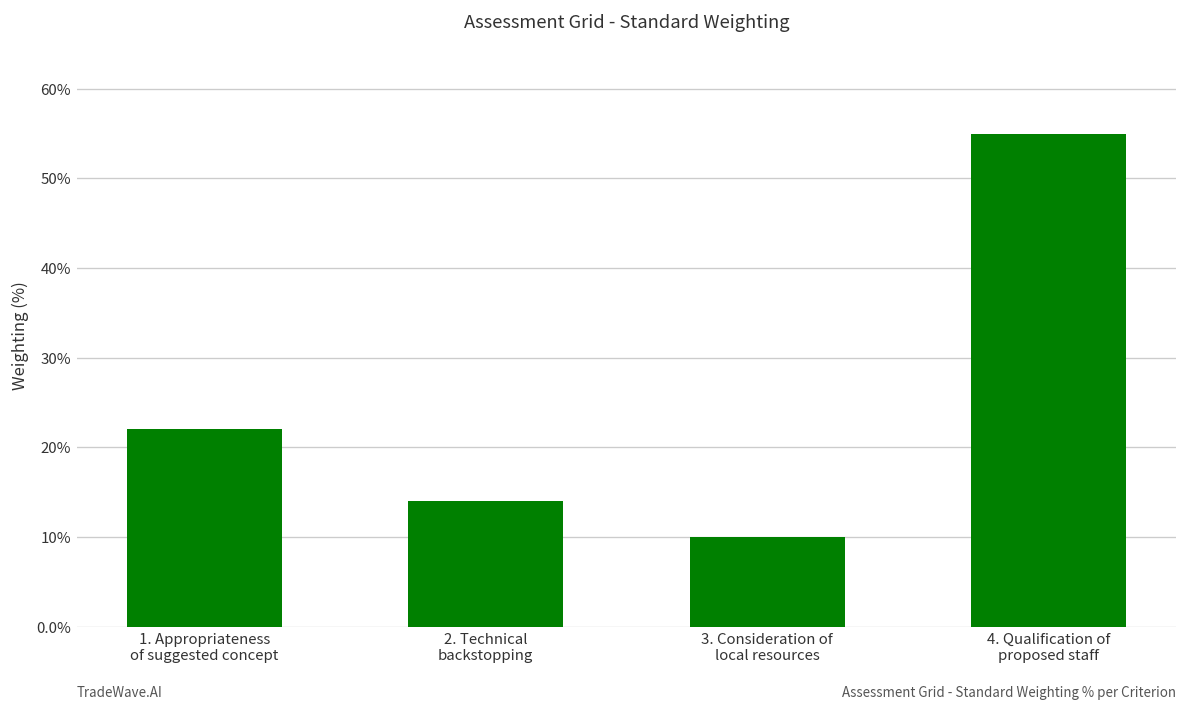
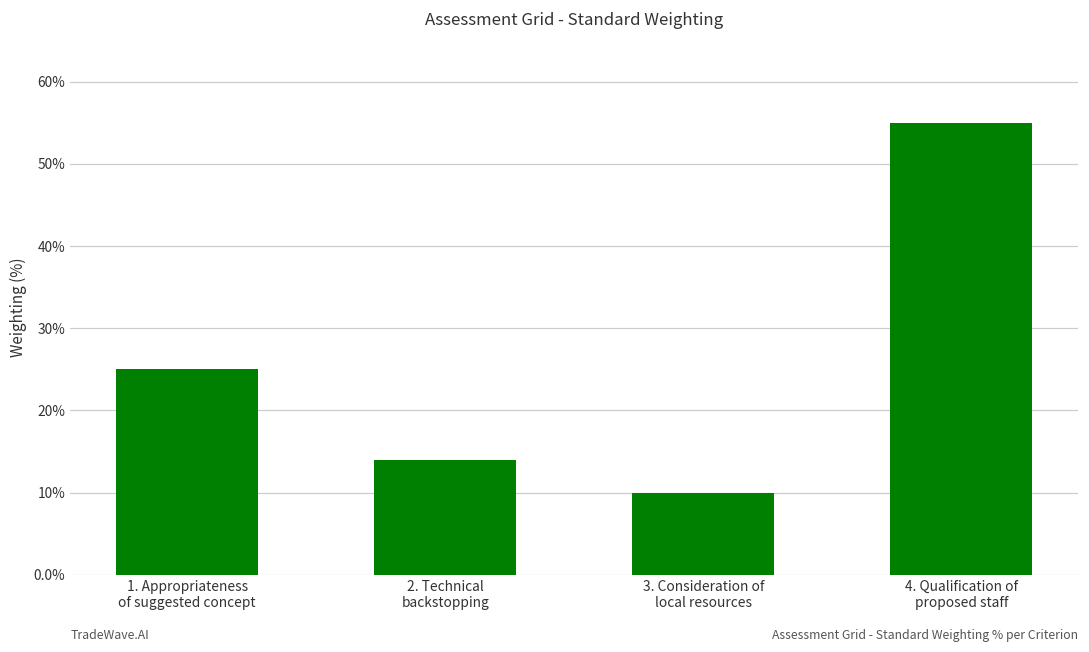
  {
-   "1. Appropriateness of suggested concept": "22%",
+   "1. Appropriateness of suggested concept": "25%",
    "2. Technical backstopping": "14%",
    "3. Consideration of local resources": "10%",
    "4. Qualification of proposed staff": "55%"
  }
